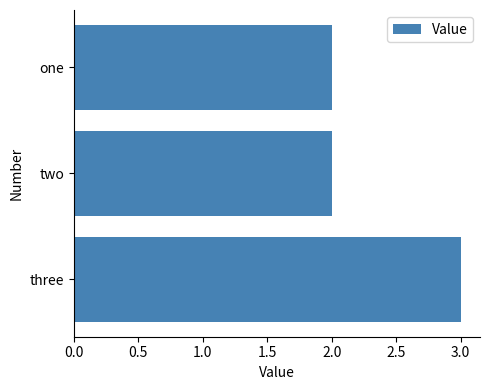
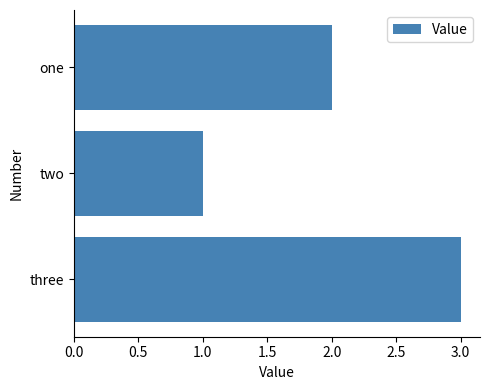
  {
    "one": 2,
-   "two": 2,
+   "two": 1,
    "three": 3
  }
